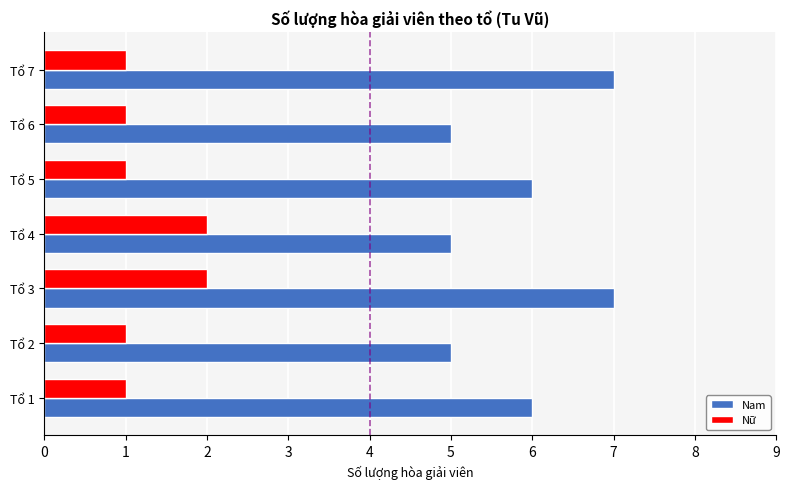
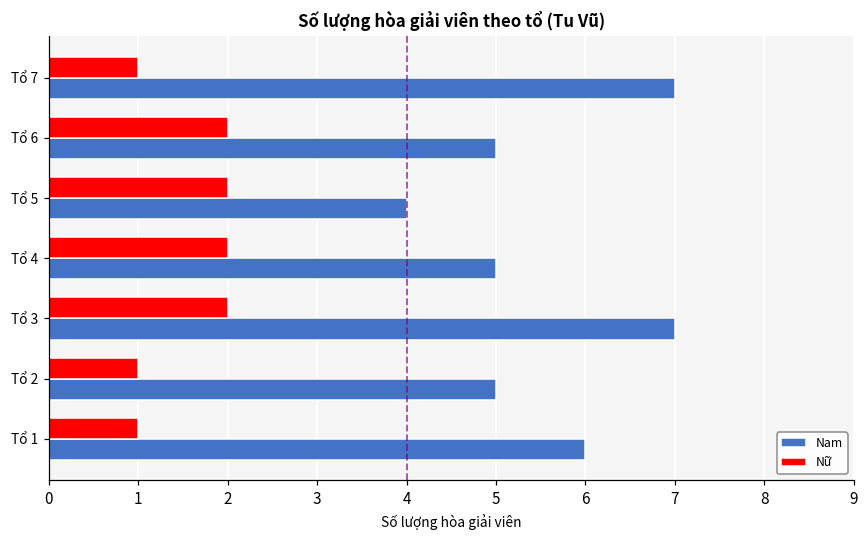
  {
    "Nam": {
      "Tổ 7": 7,
      "Tổ 6": 5,
-     "Tổ 5": 6,
+     "Tổ 5": 4,
      "Tổ 4": 5,
      "Tổ 3": 7,
      "Tổ 2": 5,
      "Tổ 1": 6
    },
    "Nữ": {
      "Tổ 7": 1,
-     "Tổ 6": 1,
-     "Tổ 5": 1,
+     "Tổ 6": 2,
+     "Tổ 5": 2,
      "Tổ 4": 2,
      "Tổ 3": 2,
      "Tổ 2": 1,
      "Tổ 1": 1
    }
  }
